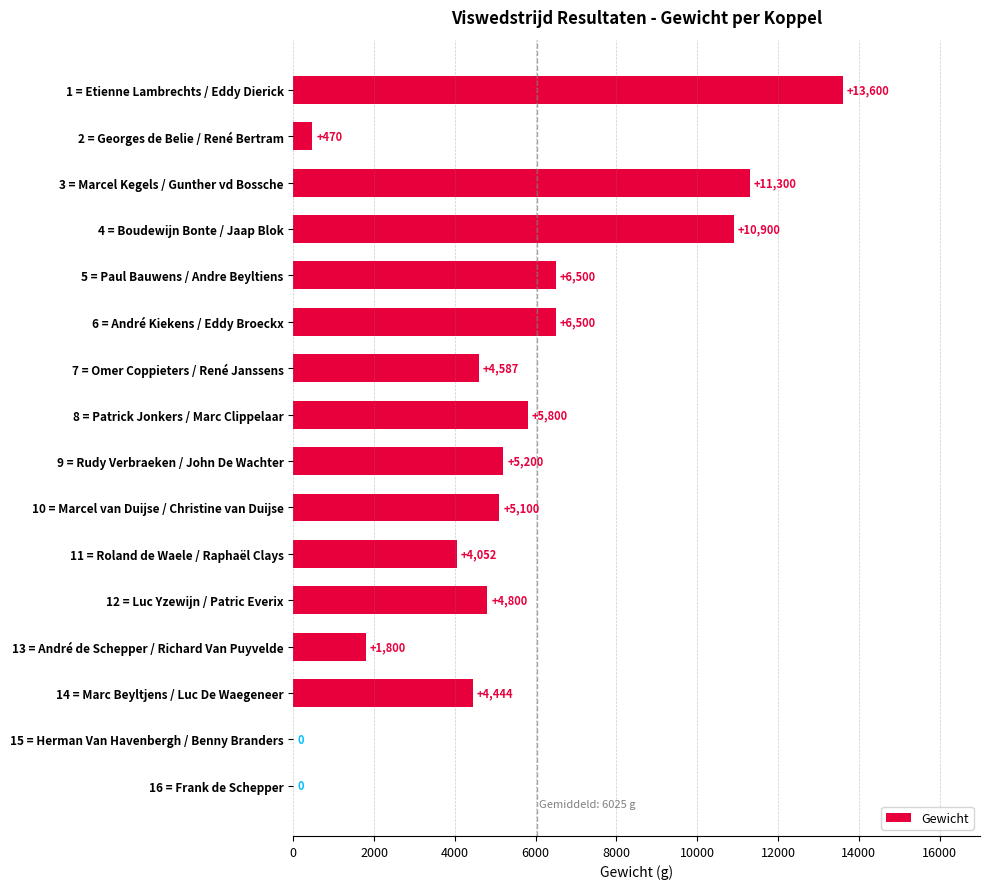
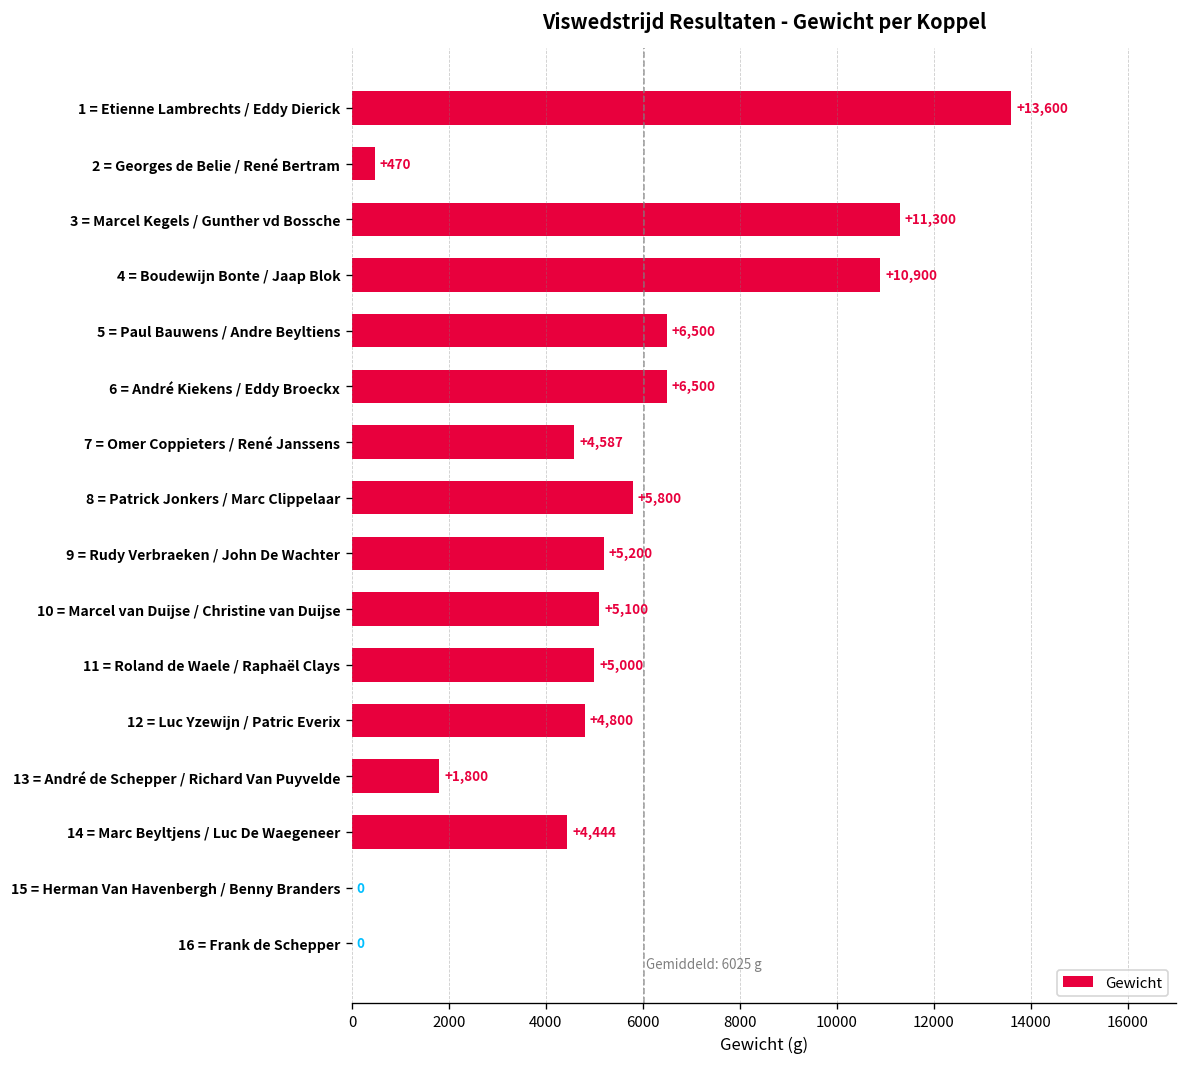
  {
    "1 = Etienne Lambrechts / Eddy Dierick": "+13,600",
    "2 = Georges de Belie / René Bertram": "+470",
    "3 = Marcel Kegels / Gunther vd Bossche": "+11,300",
    "4 = Boudewijn Bonte / Jaap Blok": "+10,900",
    "5 = Paul Bauwens / Andre Beyltiens": "+6,500",
    "6 = André Kiekens / Eddy Broeckx": "+6,500",
    "7 = Omer Coppieters / René Janssens": "+4,587",
    "8 = Patrick Jonkers / Marc Clippelaar": "+5,800",
    "9 = Rudy Verbraeken / John De Wachter": "+5,200",
    "10 = Marcel van Duijse / Christine van Duijse": "+5,100",
-   "11 = Roland de Waele / Raphaël Clays": "+4,052",
+   "11 = Roland de Waele / Raphaël Clays": "+5,000",
    "12 = Luc Yzewijn / Patric Everix": "+4,800",
    "13 = André de Schepper / Richard Van Puyvelde": "+1,800",
    "14 = Marc Beyltjens / Luc De Waegeneer": "+4,444",
    "15 = Herman Van Havenbergh / Benny Branders": "0",
    "16 = Frank de Schepper": "0"
  }
